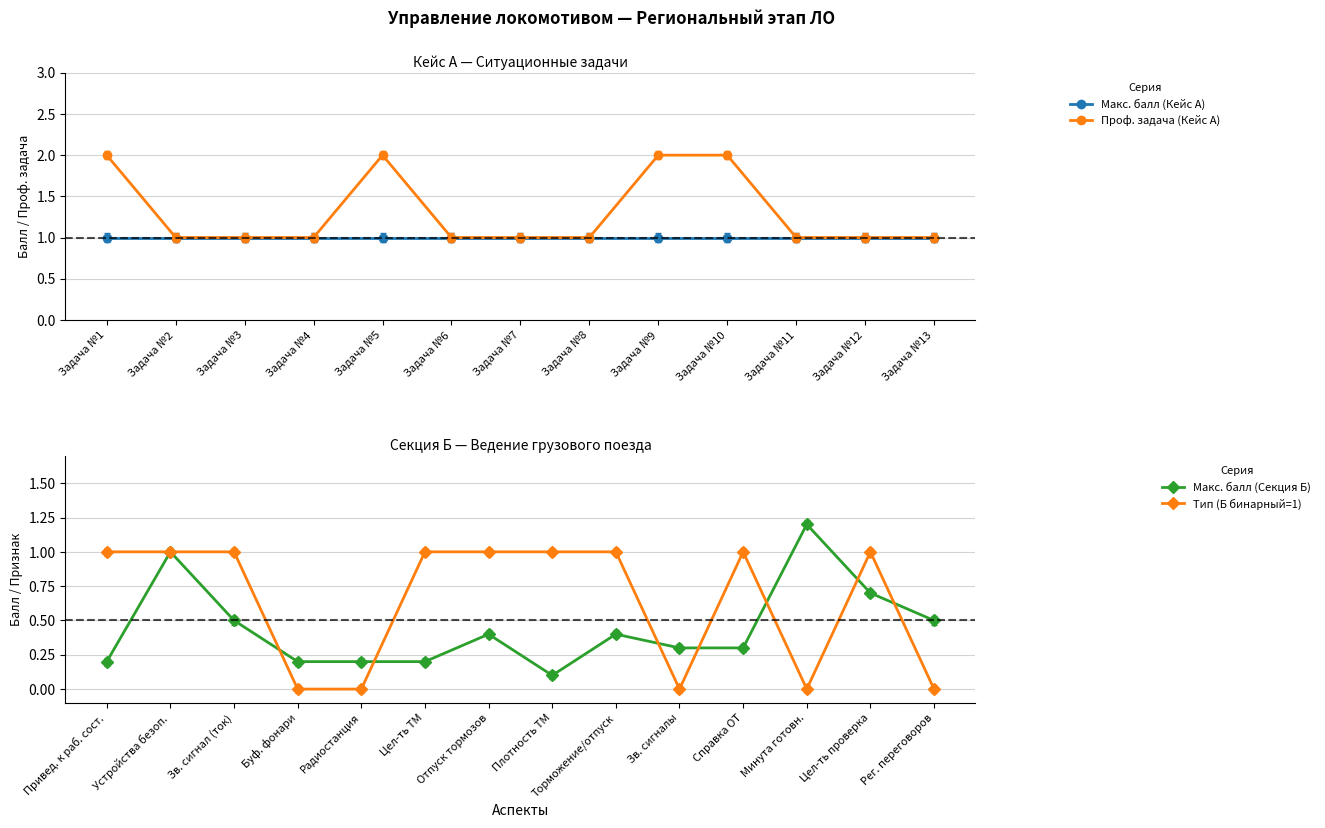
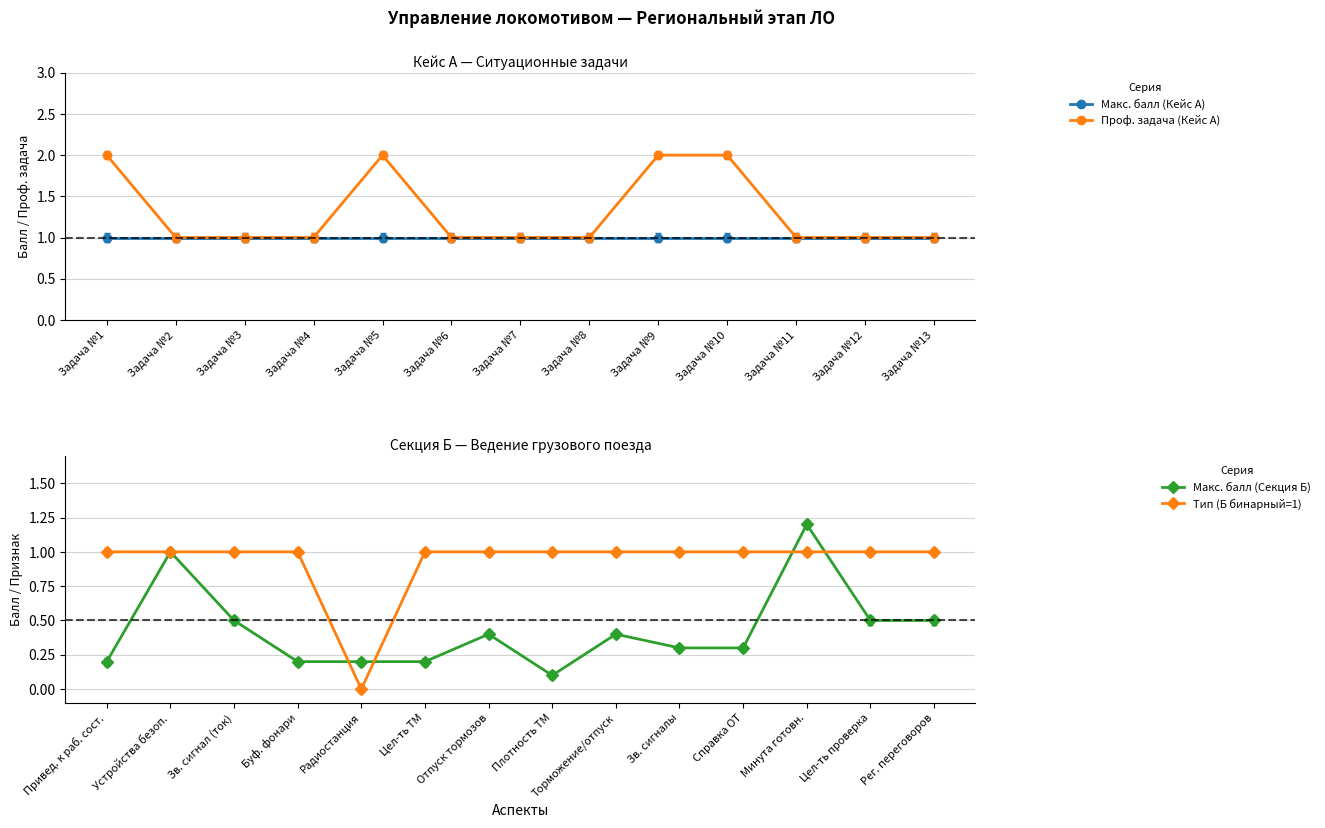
  {
    "Кейс А — Ситуационные задачи": {
      "Проф. задача (Кейс А)": {
        "Задача №1": 2.0,
        "Задача №5": 2.0,
        "Задача №9": 2.0,
        "Задача №10": 2.0
      }
    },
    "Секция Б — Ведение грузового поезда": {
      "Макс. балл (Секция Б)": {
        "Привед. к раб. сост.": 0.2,
        "Зв. сигнал (ток)": 0.5,
        "Буф. фонари": 0.2,
        "Радиостанция": 0.2,
        "Цел-ть ТМ": 0.2,
        "Отпуск тормозов": 0.4,
        "Плотность ТМ": 0.1,
        "Торможение/отпуск": 0.4,
        "Зв. сигналы": 0.3,
        "Справка ОТ": 0.3,
        "Минута готовн.": 1.2,
-       "Цел-ть проверка": 0.7,
+       "Цел-ть проверка": 0.5,
        "Рег. переговоров": 0.5
      },
      "Тип (Б бинарный=1)": {
        "Привед. к раб. сост.": 1,
        "Зв. сигнал (ток)": 1,
-       "Буф. фонари": 0,
+       "Буф. фонари": 1,
        "Радиостанция": 0,
        "Цел-ть ТМ": 1,
        "Отпуск тормозов": 1,
        "Плотность ТМ": 1,
        "Торможение/отпуск": 1,
-       "Зв. сигналы": 0,
+       "Зв. сигналы": 1,
        "Справка ОТ": 1,
-       "Минута готовн.": 0,
+       "Минута готовн.": 1,
        "Цел-ть проверка": 1,
-       "Рег. переговоров": 0
+       "Рег. переговоров": 1
      }
    }
  }
